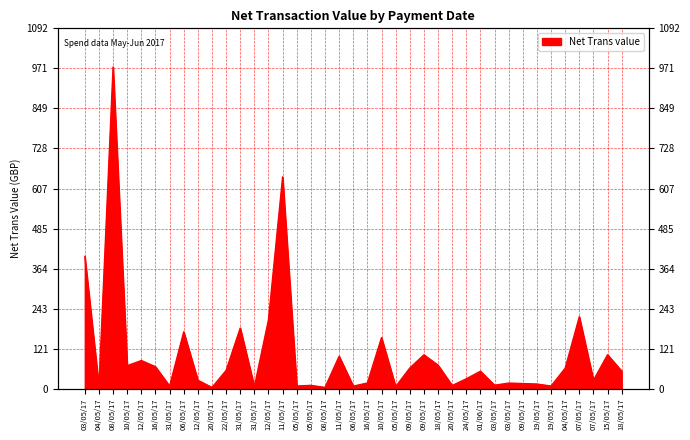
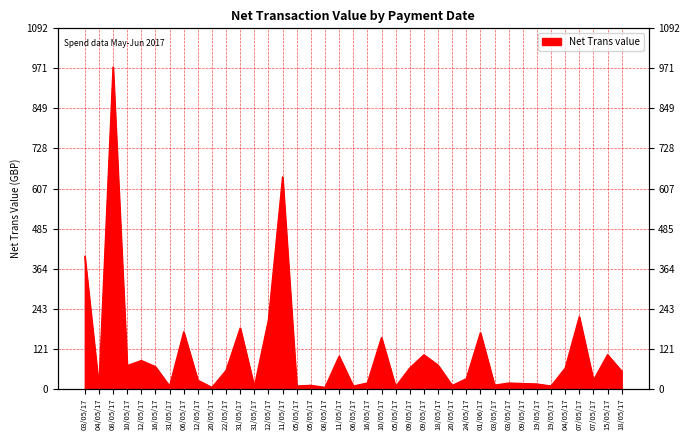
  {
    "22/05/17": 60,
    "24/05/17": 30,
-   "01/06/17": 50,
+   "01/06/17": 170,
    "15/05/17": 100
  }
